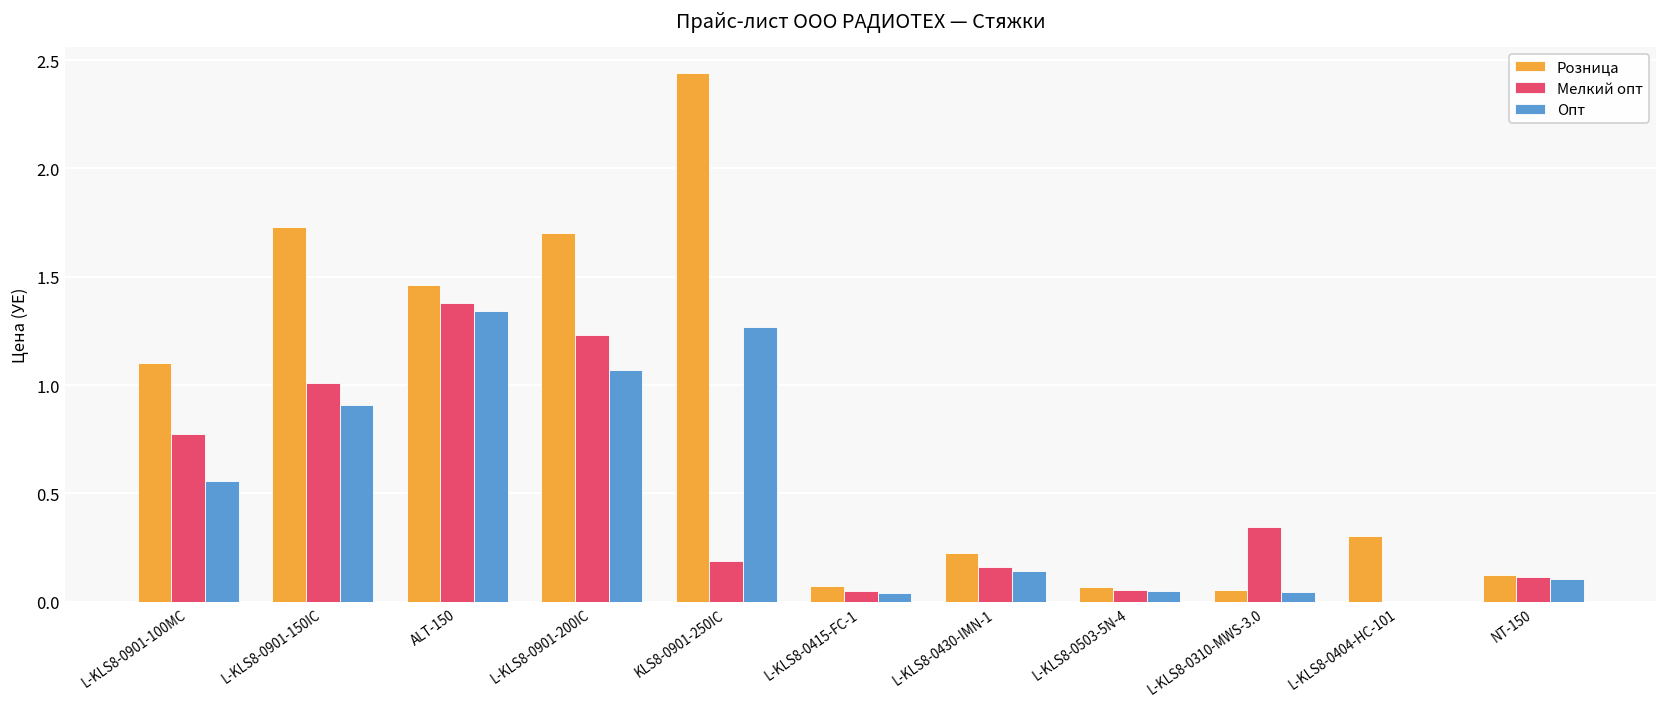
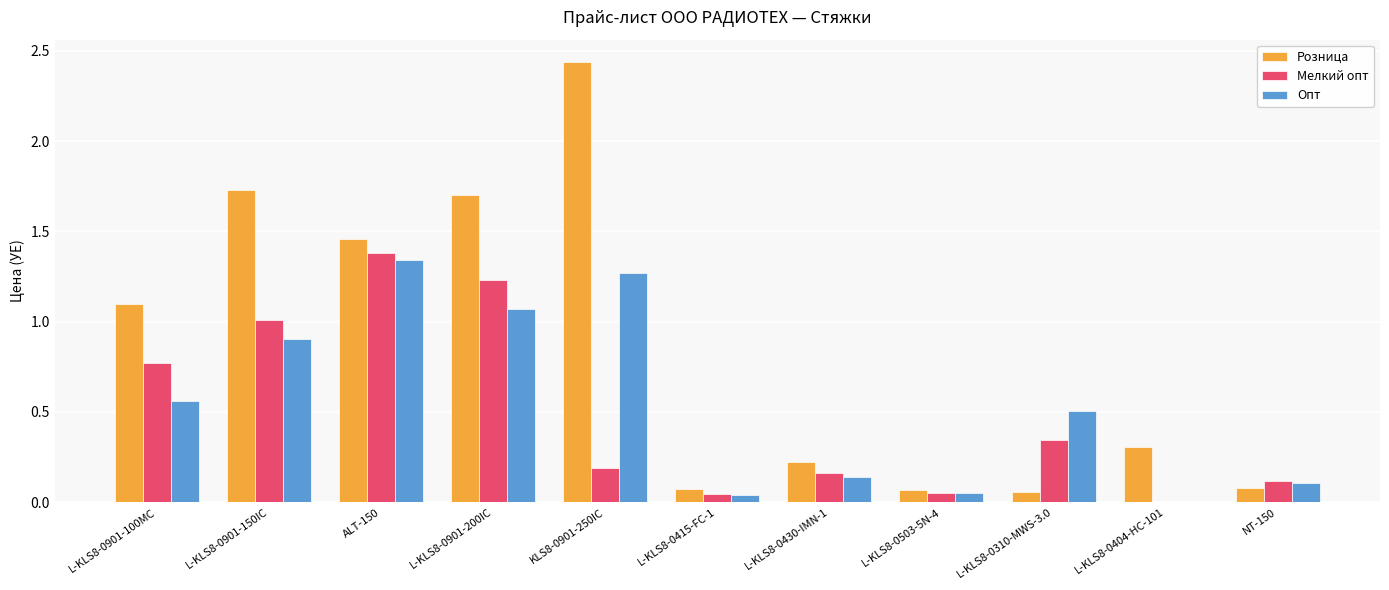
  {
    "Розница": {
      "L-KLS8-0901-100MC": 1.10,
      "L-KLS8-0901-150IC": 1.73,
      "ALT-150": 1.46,
      "L-KLS8-0901-200IC": 1.70,
      "KLS8-0901-250IC": 2.44,
      "L-KLS8-0415-FC-1": 0.07,
      "L-KLS8-0430-IMN-1": 0.22,
      "L-KLS8-0503-5N-4": 0.07,
      "L-KLS8-0310-MWS-3.0": 0.05,
      "L-KLS8-0404-HC-101": 0.30,
-     "NT-150": 0.13
+     "NT-150": 0.08
    },
    "Мелкий опт": {
      "L-KLS8-0901-100MC": 0.77,
      "L-KLS8-0901-150IC": 1.01,
      "ALT-150": 1.38,
      "L-KLS8-0901-200IC": 1.23,
      "KLS8-0901-250IC": 0.19,
      "L-KLS8-0415-FC-1": 0.05,
      "L-KLS8-0430-IMN-1": 0.16,
      "L-KLS8-0503-5N-4": 0.05,
      "L-KLS8-0310-MWS-3.0": 0.34,
      "L-KLS8-0404-HC-101": 0.00,
      "NT-150": 0.12
    },
    "Опт": {
      "L-KLS8-0901-100MC": 0.56,
      "L-KLS8-0901-150IC": 0.91,
      "ALT-150": 1.34,
      "L-KLS8-0901-200IC": 1.07,
      "KLS8-0901-250IC": 1.27,
      "L-KLS8-0415-FC-1": 0.04,
      "L-KLS8-0430-IMN-1": 0.14,
      "L-KLS8-0503-5N-4": 0.05,
-     "L-KLS8-0310-MWS-3.0": 0.04,
+     "L-KLS8-0310-MWS-3.0": 0.50,
      "L-KLS8-0404-HC-101": 0.00,
      "NT-150": 0.10
    }
  }
